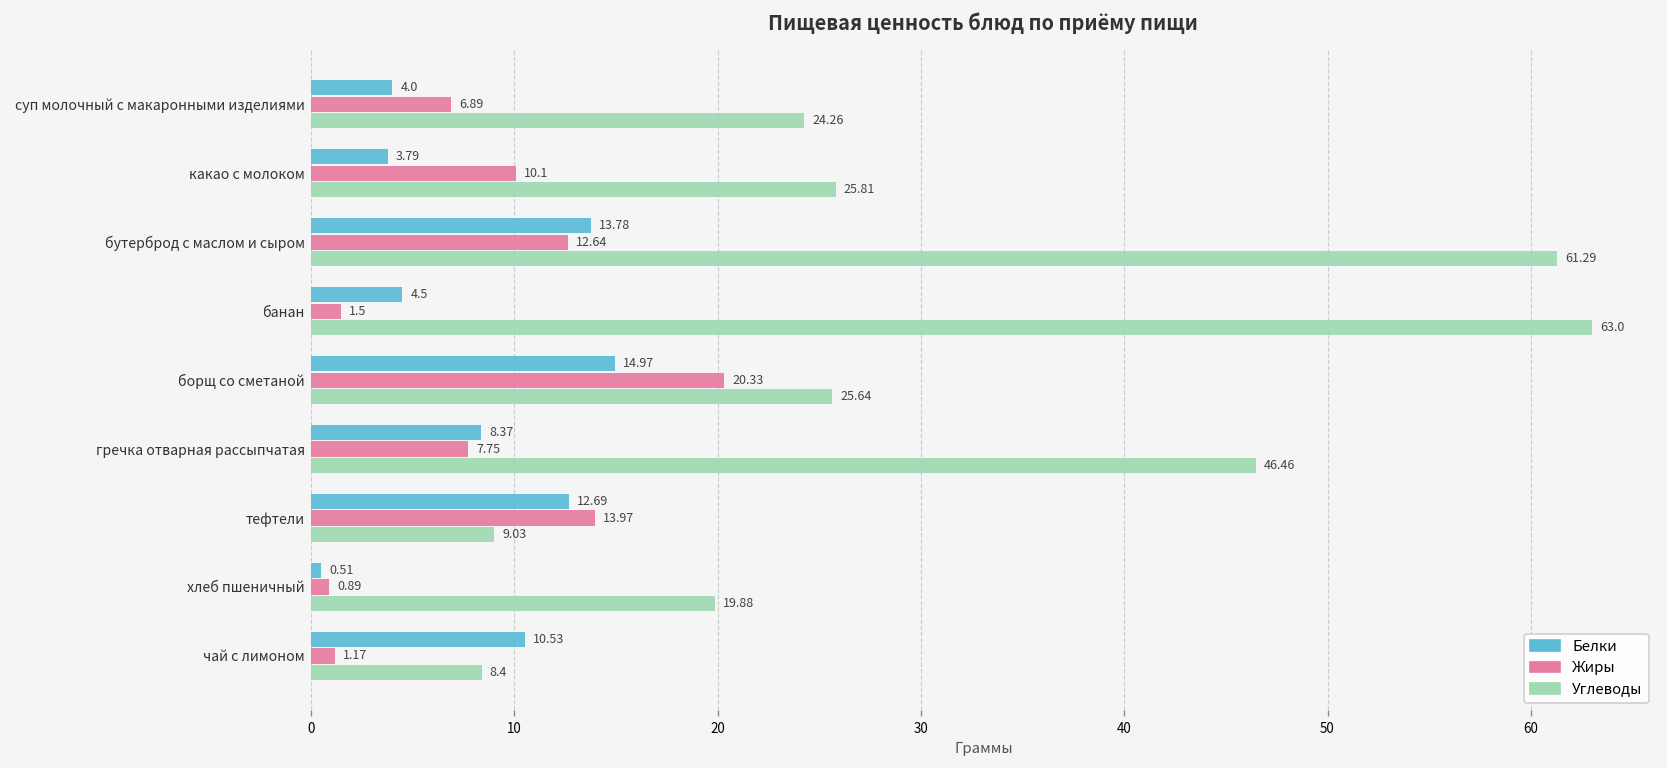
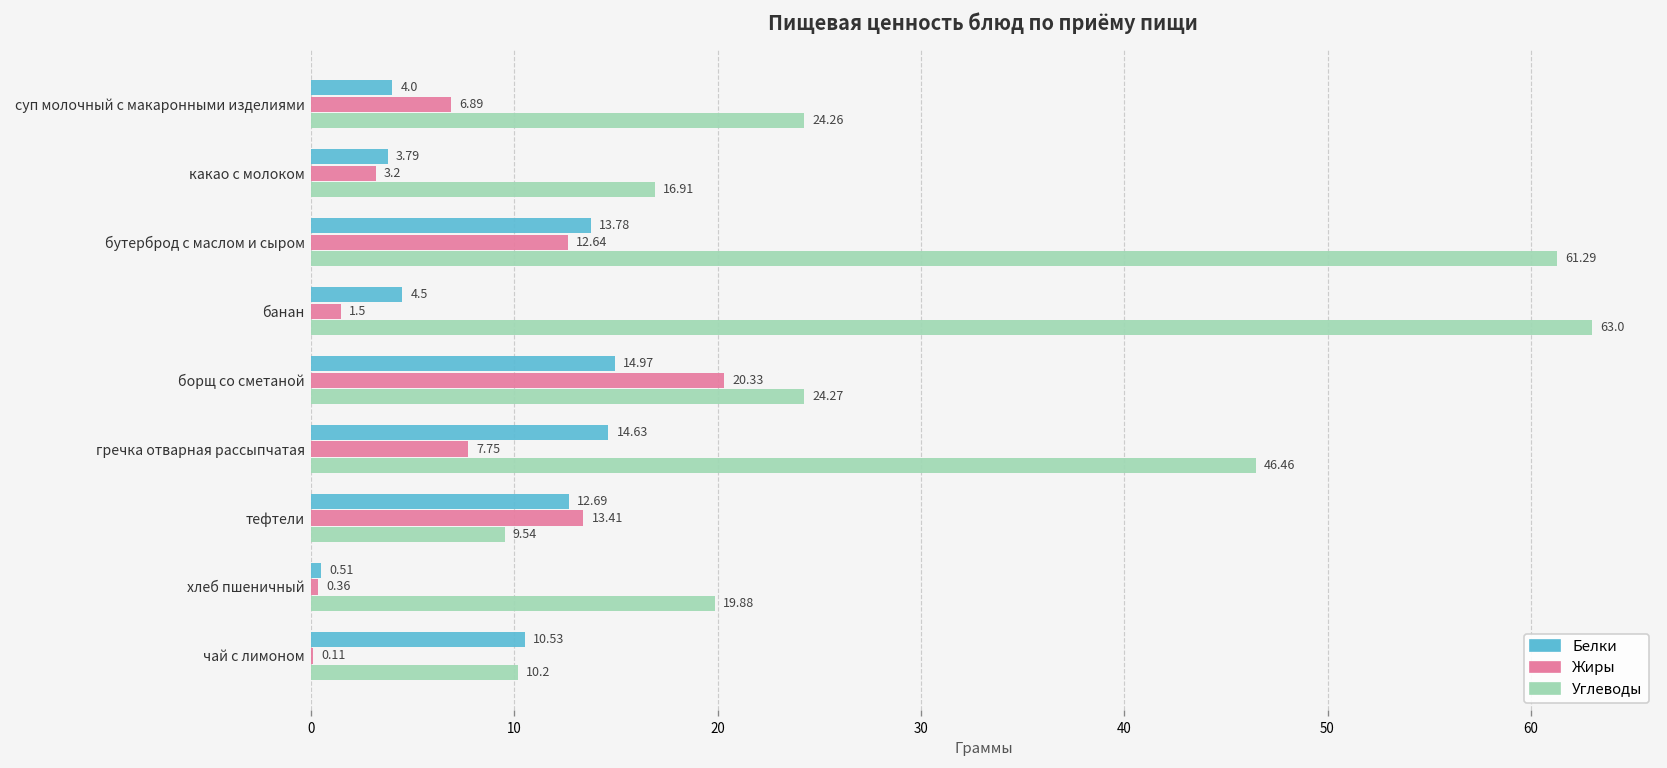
  {
    "Белки": {
      "суп молочный с макаронными изделиями": 4.0,
      "какао с молоком": 3.79,
      "бутерброд с маслом и сыром": 13.78,
      "банан": 4.5,
      "борщ со сметаной": 14.97,
-     "гречка отварная рассыпчатая": 8.37,
+     "гречка отварная рассыпчатая": 14.63,
      "тефтели": 12.69,
      "хлеб пшеничный": 0.51,
      "чай с лимоном": 10.53
    },
    "Жиры": {
      "суп молочный с макаронными изделиями": 6.89,
-     "какао с молоком": 10.1,
+     "какао с молоком": 3.2,
      "бутерброд с маслом и сыром": 12.64,
      "банан": 1.5,
      "борщ со сметаной": 20.33,
      "гречка отварная рассыпчатая": 7.75,
-     "тефтели": 13.97,
-     "хлеб пшеничный": 0.89,
-     "чай с лимоном": 1.17
+     "тефтели": 13.41,
+     "хлеб пшеничный": 0.36,
+     "чай с лимоном": 0.11
    },
    "Углеводы": {
      "суп молочный с макаронными изделиями": 24.26,
-     "какао с молоком": 25.81,
+     "какао с молоком": 16.91,
      "бутерброд с маслом и сыром": 61.29,
      "банан": 63.0,
-     "борщ со сметаной": 25.64,
+     "борщ со сметаной": 24.27,
      "гречка отварная рассыпчатая": 46.46,
-     "тефтели": 9.03,
+     "тефтели": 9.54,
      "хлеб пшеничный": 19.88,
-     "чай с лимоном": 8.4
+     "чай с лимоном": 10.2
    }
  }
